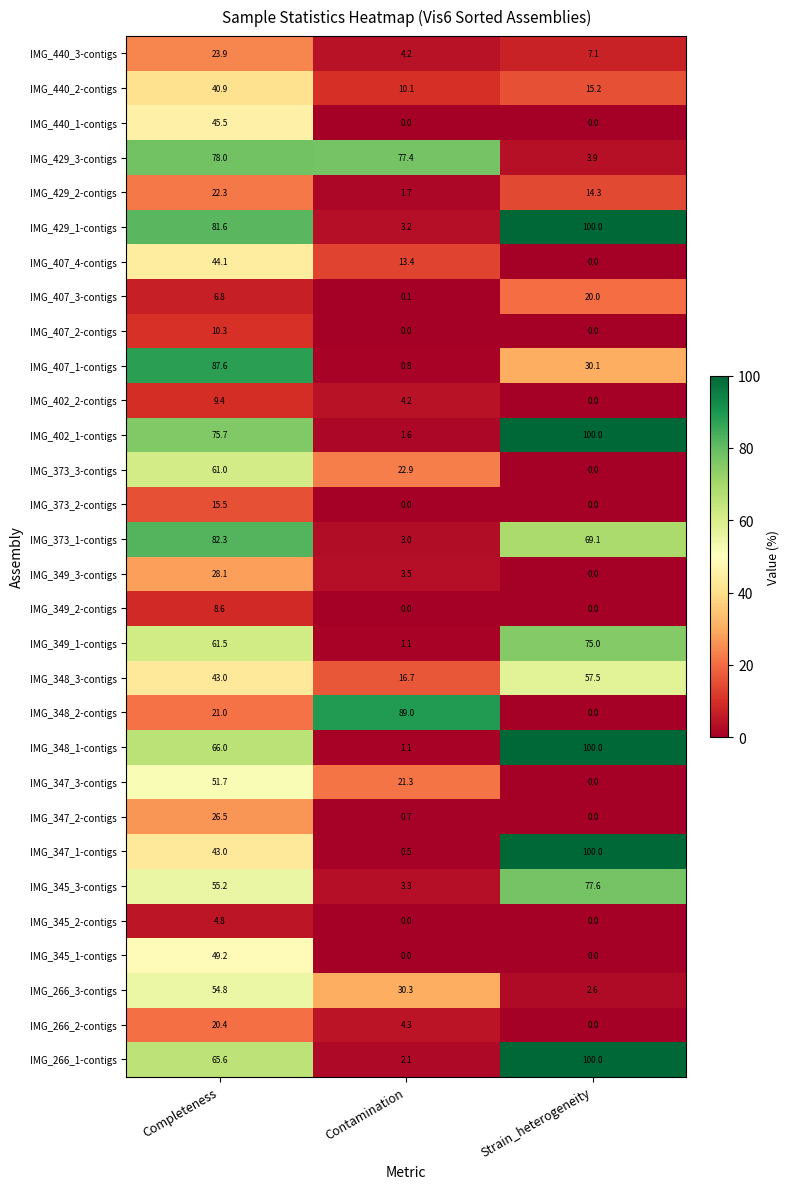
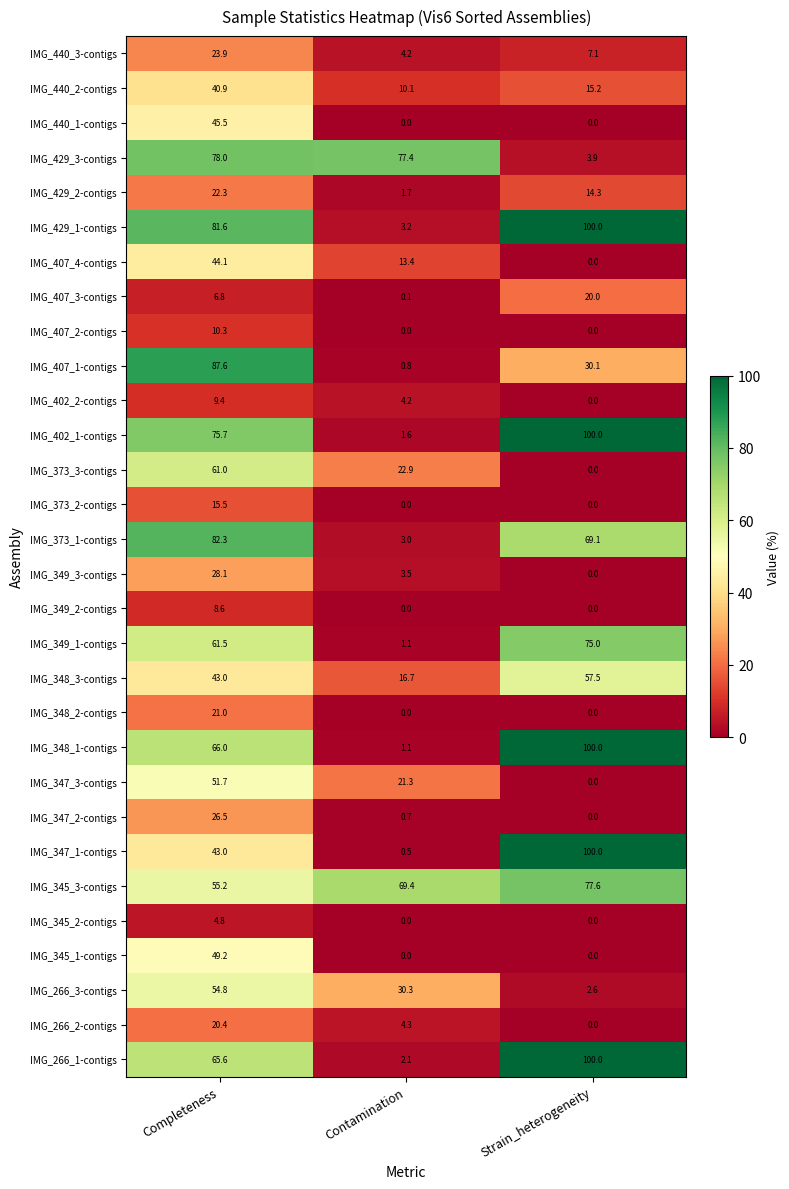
  {
    "IMG_440_3-contigs": {
      "Completeness": 23.9,
      "Contamination": 4.2,
      "Strain_heterogeneity": 7.1
    },
    "IMG_440_2-contigs": {
      "Completeness": 40.9,
      "Contamination": 10.1,
      "Strain_heterogeneity": 15.2
    },
    "IMG_440_1-contigs": {
      "Completeness": 45.5,
      "Contamination": 0.0,
      "Strain_heterogeneity": 0.0
    },
    "IMG_429_3-contigs": {
      "Completeness": 78.0,
      "Contamination": 77.4,
      "Strain_heterogeneity": 3.9
    },
    "IMG_429_2-contigs": {
      "Completeness": 22.3,
      "Contamination": 1.7,
      "Strain_heterogeneity": 14.3
    },
    "IMG_429_1-contigs": {
      "Completeness": 81.6,
      "Contamination": 3.2,
      "Strain_heterogeneity": 100.0
    },
    "IMG_407_4-contigs": {
      "Completeness": 44.1,
      "Contamination": 13.4,
      "Strain_heterogeneity": 0.0
    },
    "IMG_407_3-contigs": {
      "Completeness": 6.8,
      "Contamination": 0.1,
      "Strain_heterogeneity": 20.0
    },
    "IMG_407_2-contigs": {
      "Completeness": 10.3,
      "Contamination": 0.0,
      "Strain_heterogeneity": 0.0
    },
    "IMG_407_1-contigs": {
      "Completeness": 87.6,
      "Contamination": 0.8,
      "Strain_heterogeneity": 30.1
    },
    "IMG_402_2-contigs": {
      "Completeness": 9.4,
      "Contamination": 4.2,
      "Strain_heterogeneity": 0.0
    },
    "IMG_402_1-contigs": {
      "Completeness": 75.7,
      "Contamination": 1.6,
      "Strain_heterogeneity": 100.0
    },
    "IMG_373_3-contigs": {
      "Completeness": 61.0,
      "Contamination": 22.9,
      "Strain_heterogeneity": 0.0
    },
    "IMG_373_2-contigs": {
      "Completeness": 15.5,
      "Contamination": 0.0,
      "Strain_heterogeneity": 0.0
    },
    "IMG_373_1-contigs": {
      "Completeness": 82.3,
      "Contamination": 3.0,
      "Strain_heterogeneity": 69.1
    },
    "IMG_349_3-contigs": {
      "Completeness": 28.1,
      "Contamination": 3.5,
      "Strain_heterogeneity": 0.0
    },
    "IMG_349_2-contigs": {
      "Completeness": 8.6,
      "Contamination": 0.0,
      "Strain_heterogeneity": 0.0
    },
    "IMG_349_1-contigs": {
      "Completeness": 61.5,
      "Contamination": 1.1,
      "Strain_heterogeneity": 75.0
    },
    "IMG_348_3-contigs": {
      "Completeness": 43.0,
      "Contamination": 16.7,
      "Strain_heterogeneity": 57.5
    },
    "IMG_348_2-contigs": {
      "Completeness": 21.0,
-     "Contamination": 89.0,
+     "Contamination": 0.0,
      "Strain_heterogeneity": 0.0
    },
    "IMG_348_1-contigs": {
      "Completeness": 66.0,
      "Contamination": 1.1,
      "Strain_heterogeneity": 100.0
    },
    "IMG_347_3-contigs": {
      "Completeness": 51.7,
      "Contamination": 21.3,
      "Strain_heterogeneity": 0.0
    },
    "IMG_347_2-contigs": {
      "Completeness": 26.5,
      "Contamination": 0.7,
      "Strain_heterogeneity": 0.0
    },
    "IMG_347_1-contigs": {
      "Completeness": 43.0,
      "Contamination": 0.5,
      "Strain_heterogeneity": 100.0
    },
    "IMG_345_3-contigs": {
      "Completeness": 55.2,
-     "Contamination": 3.3,
+     "Contamination": 69.4,
      "Strain_heterogeneity": 77.6
    },
    "IMG_345_2-contigs": {
      "Completeness": 4.8,
      "Contamination": 0.0,
      "Strain_heterogeneity": 0.0
    },
    "IMG_345_1-contigs": {
      "Completeness": 49.2,
      "Contamination": 0.0,
      "Strain_heterogeneity": 0.0
    },
    "IMG_266_3-contigs": {
      "Completeness": 54.8,
      "Contamination": 30.3,
      "Strain_heterogeneity": 2.6
    },
    "IMG_266_2-contigs": {
      "Completeness": 20.4,
      "Contamination": 4.3,
      "Strain_heterogeneity": 0.0
    },
    "IMG_266_1-contigs": {
      "Completeness": 65.6,
      "Contamination": 2.1,
      "Strain_heterogeneity": 100.0
    }
  }
